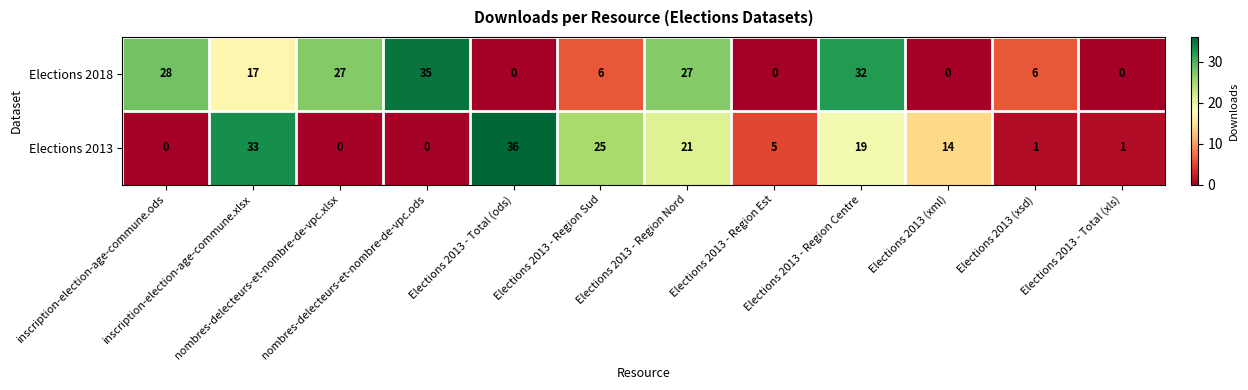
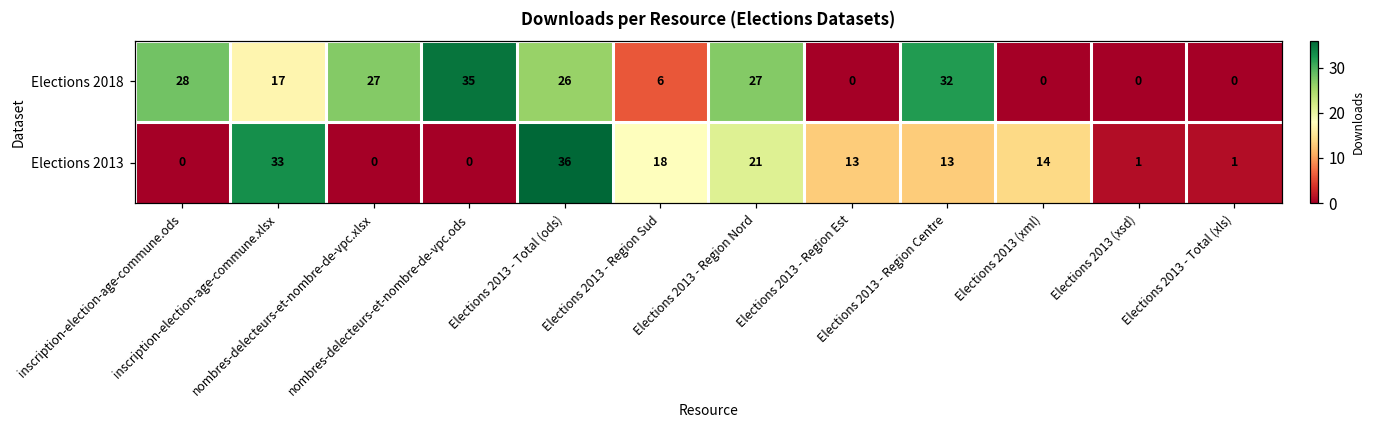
  {
    "Elections 2018": {
      "inscription-election-age-commune.ods": 28,
      "inscription-election-age-commune.xlsx": 17,
      "nombres-delecteurs-et-nombre-de-vpc.xlsx": 27,
      "nombres-delecteurs-et-nombre-de-vpc.ods": 35,
-     "Elections 2013 - Total (ods)": 0,
+     "Elections 2013 - Total (ods)": 26,
      "Elections 2013 - Region Sud": 6,
      "Elections 2013 - Region Nord": 27,
      "Elections 2013 - Region Est": 0,
      "Elections 2013 - Region Centre": 32,
      "Elections 2013 (xml)": 0,
-     "Elections 2013 (xsd)": 6,
+     "Elections 2013 (xsd)": 0,
      "Elections 2013 - Total (xls)": 0
    },
    "Elections 2013": {
      "inscription-election-age-commune.ods": 0,
      "inscription-election-age-commune.xlsx": 33,
      "nombres-delecteurs-et-nombre-de-vpc.xlsx": 0,
      "nombres-delecteurs-et-nombre-de-vpc.ods": 0,
      "Elections 2013 - Total (ods)": 36,
-     "Elections 2013 - Region Sud": 25,
+     "Elections 2013 - Region Sud": 18,
      "Elections 2013 - Region Nord": 21,
-     "Elections 2013 - Region Est": 5,
-     "Elections 2013 - Region Centre": 19,
+     "Elections 2013 - Region Est": 13,
+     "Elections 2013 - Region Centre": 13,
      "Elections 2013 (xml)": 14,
      "Elections 2013 (xsd)": 1,
      "Elections 2013 - Total (xls)": 1
    }
  }
